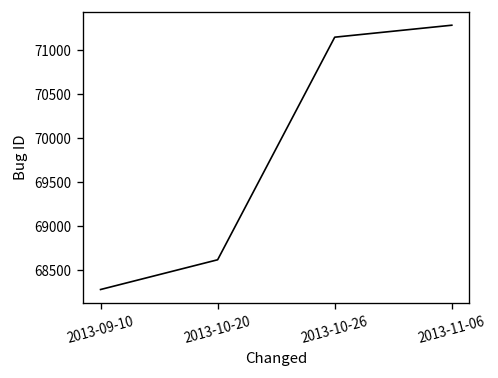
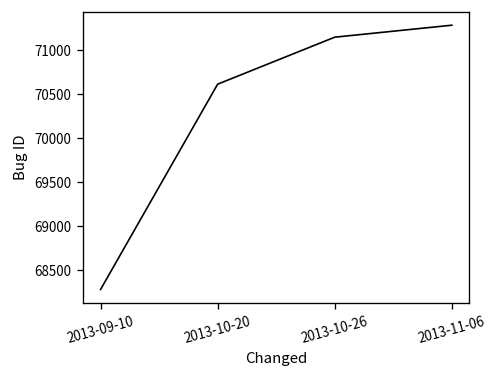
  {
    "2013-09-10": 68300,
-   "2013-10-20": 68600,
+   "2013-10-20": 70600,
    "2013-10-26": 71100,
    "2013-11-06": 71300
  }
